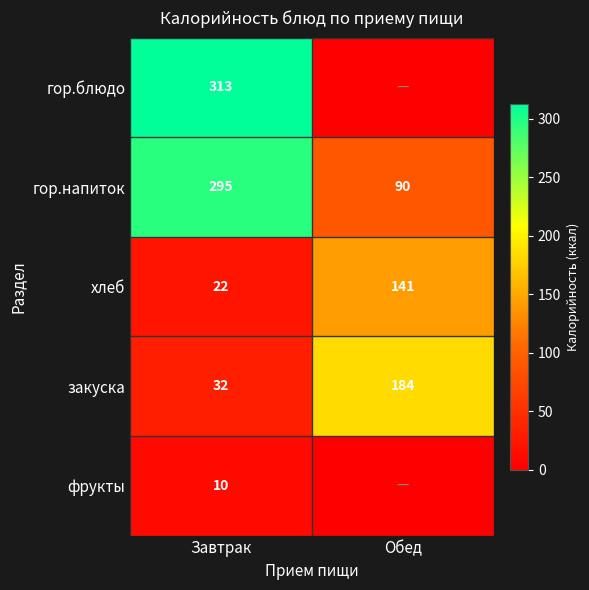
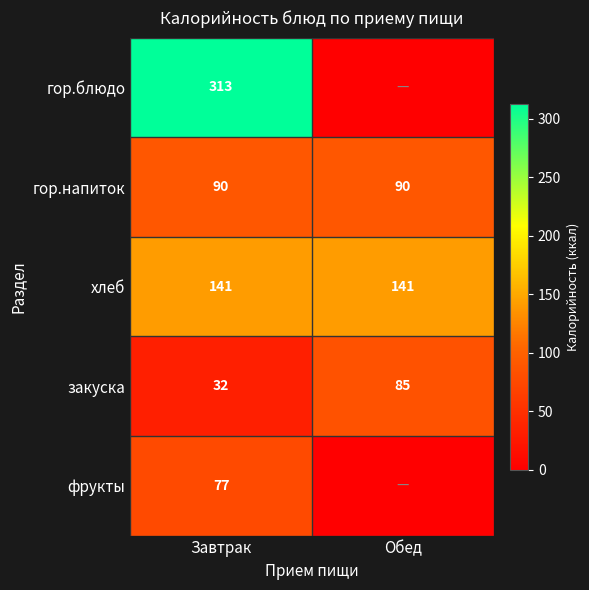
  {
    "гор.блюдо": {
      "Завтрак": 313
    },
    "гор.напиток": {
-     "Завтрак": 295,
+     "Завтрак": 90,
      "Обед": 90
    },
    "хлеб": {
-     "Завтрак": 22,
+     "Завтрак": 141,
      "Обед": 141
    },
    "закуска": {
      "Завтрак": 32,
-     "Обед": 184
+     "Обед": 85
    },
    "фрукты": {
-     "Завтрак": 10
+     "Завтрак": 77
    }
  }
